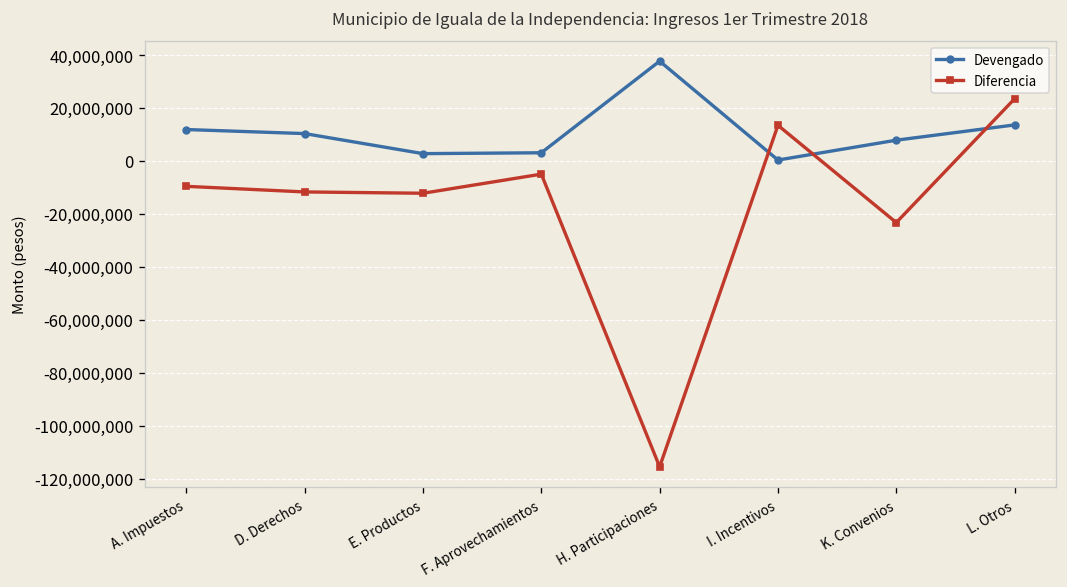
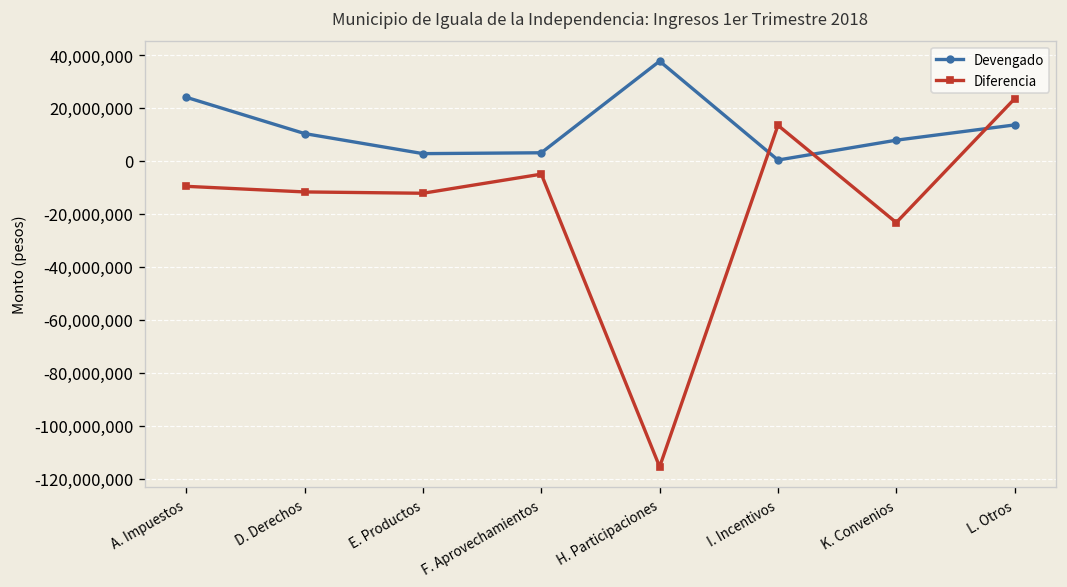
  {
    "Devengado": {
-     "A. Impuestos": "12,000,000",
+     "A. Impuestos": "24,000,000",
      "D. Derechos": "10,000,000",
      "E. Productos": "3,000,000",
      "F. Aprovechamientos": "3,000,000",
      "H. Participaciones": "38,000,000",
      "I. Incentivos": "0",
      "K. Convenios": "8,000,000",
      "L. Otros": "14,000,000"
    },
    "Diferencia": {
      "A. Impuestos": "-10,000,000",
      "D. Derechos": "-12,000,000",
      "E. Productos": "-12,000,000",
      "F. Aprovechamientos": "-5,000,000",
      "H. Participaciones": "-116,000,000",
      "I. Incentivos": "13,000,000",
      "K. Convenios": "-23,000,000",
      "L. Otros": "23,000,000"
    }
  }
